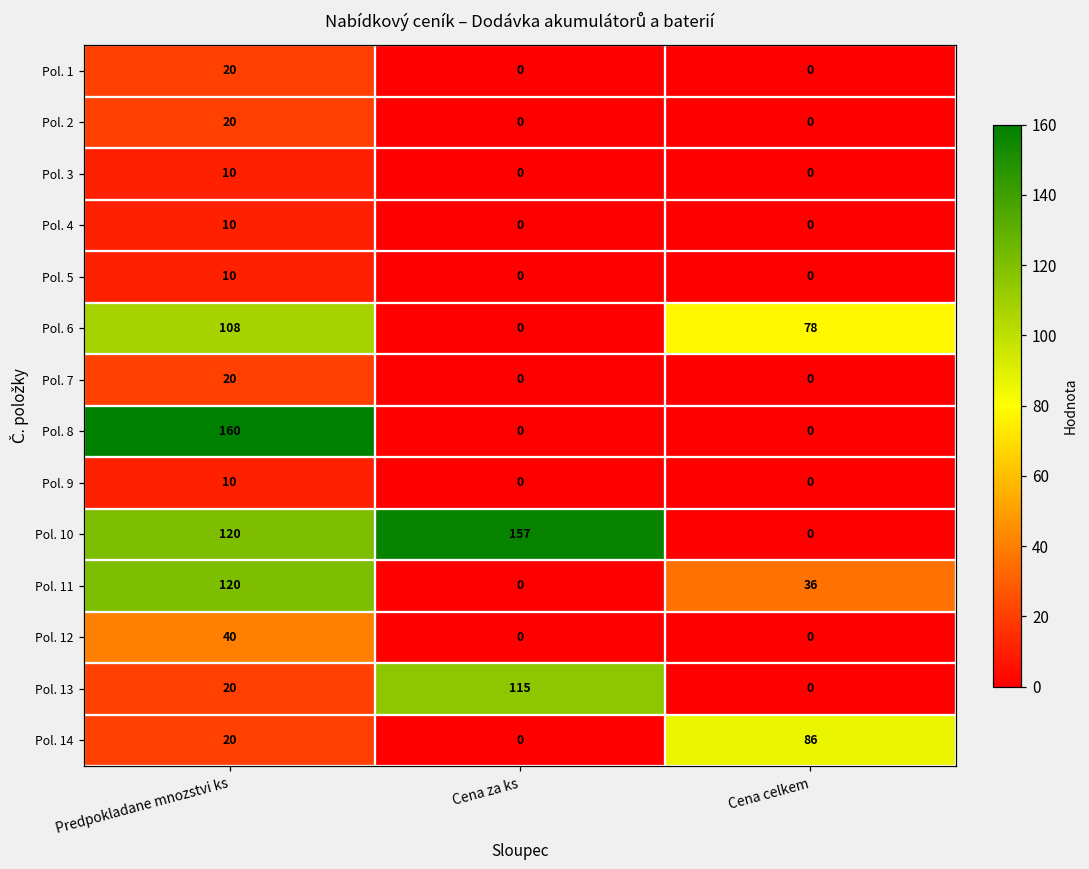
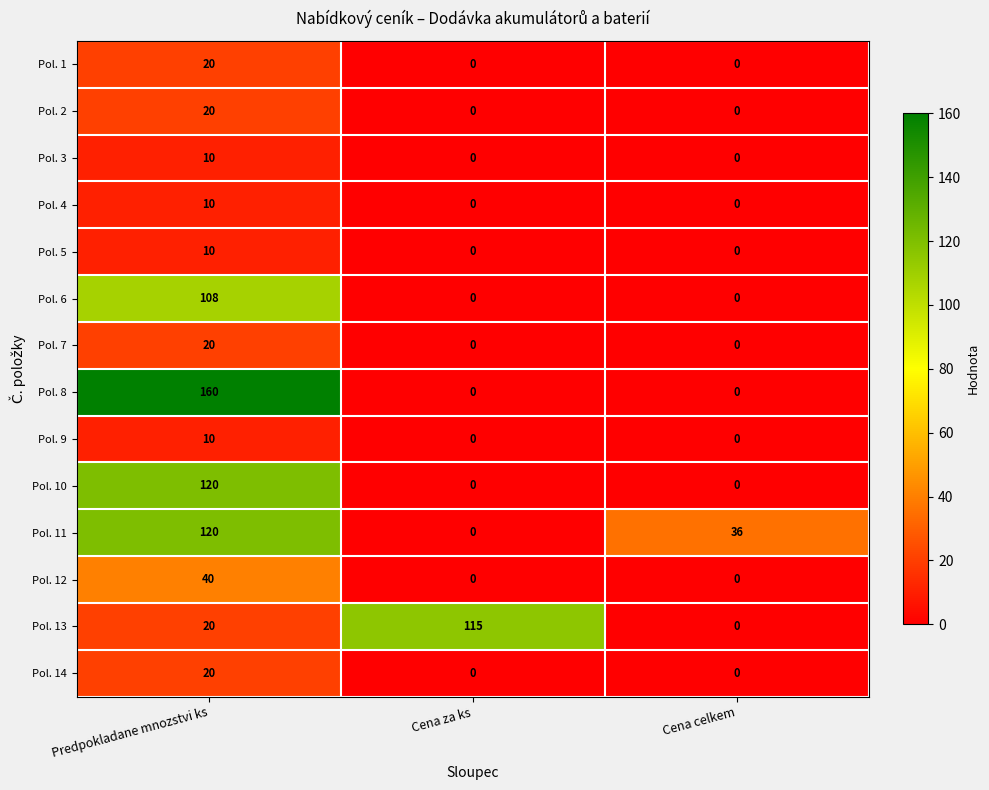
  {
    "Pol. 1": {
      "Predpokladane mnozstvi ks": 20,
      "Cena za ks": 0,
      "Cena celkem": 0
    },
    "Pol. 2": {
      "Predpokladane mnozstvi ks": 20,
      "Cena za ks": 0,
      "Cena celkem": 0
    },
    "Pol. 3": {
      "Predpokladane mnozstvi ks": 10,
      "Cena za ks": 0,
      "Cena celkem": 0
    },
    "Pol. 4": {
      "Predpokladane mnozstvi ks": 10,
      "Cena za ks": 0,
      "Cena celkem": 0
    },
    "Pol. 5": {
      "Predpokladane mnozstvi ks": 10,
      "Cena za ks": 0,
      "Cena celkem": 0
    },
    "Pol. 6": {
      "Predpokladane mnozstvi ks": 108,
      "Cena za ks": 0,
-     "Cena celkem": 78
+     "Cena celkem": 0
    },
    "Pol. 7": {
      "Predpokladane mnozstvi ks": 20,
      "Cena za ks": 0,
      "Cena celkem": 0
    },
    "Pol. 8": {
      "Predpokladane mnozstvi ks": 160,
      "Cena za ks": 0,
      "Cena celkem": 0
    },
    "Pol. 9": {
      "Predpokladane mnozstvi ks": 10,
      "Cena za ks": 0,
      "Cena celkem": 0
    },
    "Pol. 10": {
      "Predpokladane mnozstvi ks": 120,
-     "Cena za ks": 157,
+     "Cena za ks": 0,
      "Cena celkem": 0
    },
    "Pol. 11": {
      "Predpokladane mnozstvi ks": 120,
      "Cena za ks": 0,
      "Cena celkem": 36
    },
    "Pol. 12": {
      "Predpokladane mnozstvi ks": 40,
      "Cena za ks": 0,
      "Cena celkem": 0
    },
    "Pol. 13": {
      "Predpokladane mnozstvi ks": 20,
      "Cena za ks": 115,
      "Cena celkem": 0
    },
    "Pol. 14": {
      "Predpokladane mnozstvi ks": 20,
      "Cena za ks": 0,
-     "Cena celkem": 86
+     "Cena celkem": 0
    }
  }
